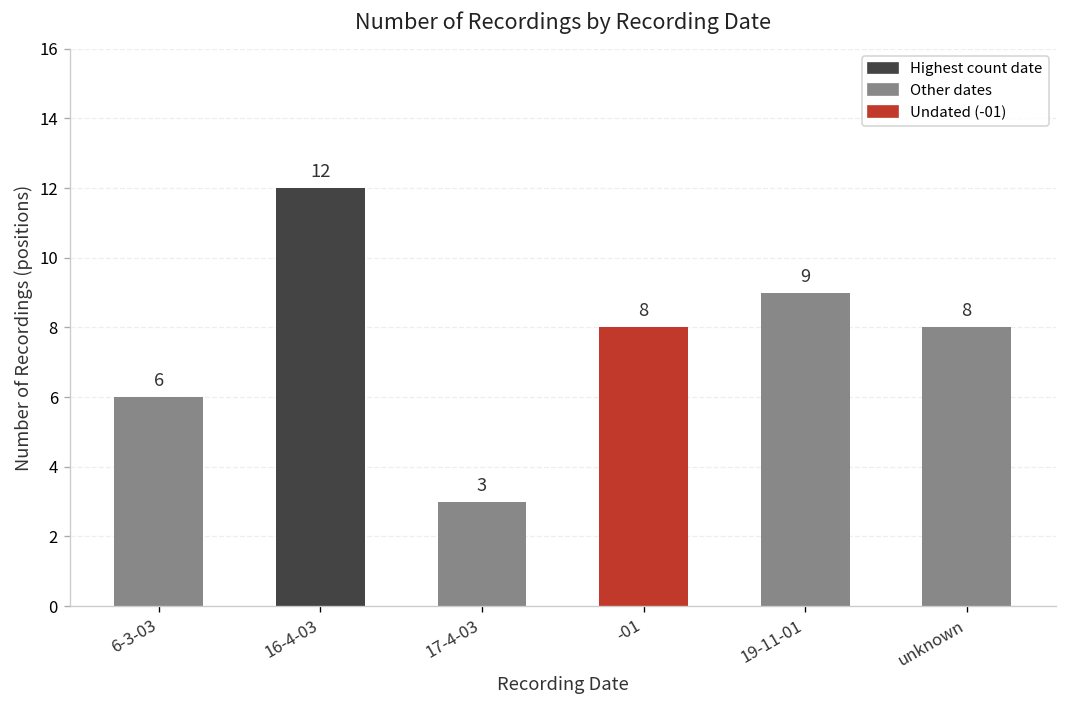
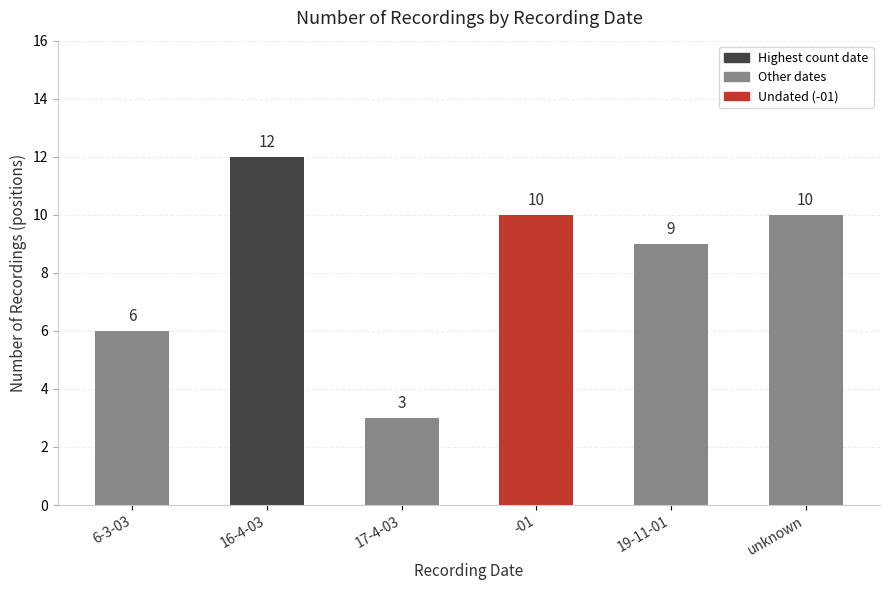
  {
    "6-3-03": 6,
    "16-4-03": 12,
    "17-4-03": 3,
-   "-01": 8,
+   "-01": 10,
    "19-11-01": 9,
-   "unknown": 8
+   "unknown": 10
  }
